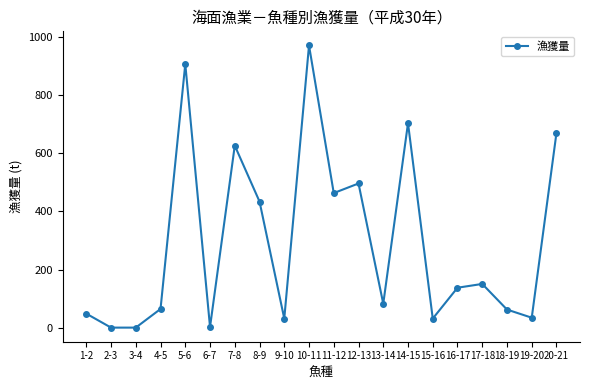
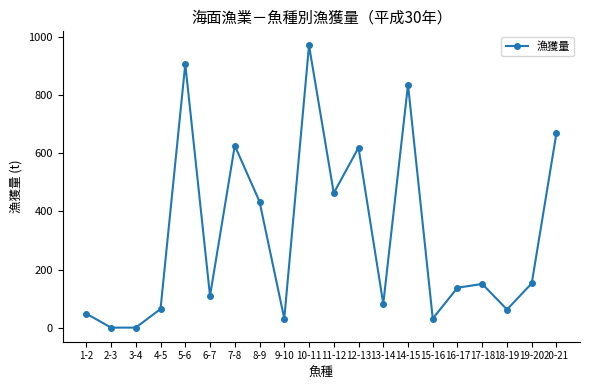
  {
    "1-2": 50,
    "2-3": 0,
    "3-4": 0,
    "4-5": 70,
    "5-6": 910,
-   "6-7": 0,
+   "6-7": 110,
    "7-8": 630,
    "8-9": 430,
    "9-10": 30,
    "10-11": 970,
    "11-12": 460,
-   "12-13": 500,
+   "12-13": 620,
    "13-14": 80,
-   "14-15": 700,
+   "14-15": 840,
    "15-16": 30,
    "16-17": 140,
    "17-18": 150,
    "18-19": 60,
-   "19-20": 40,
+   "19-20": 150,
    "20-21": 670
  }
